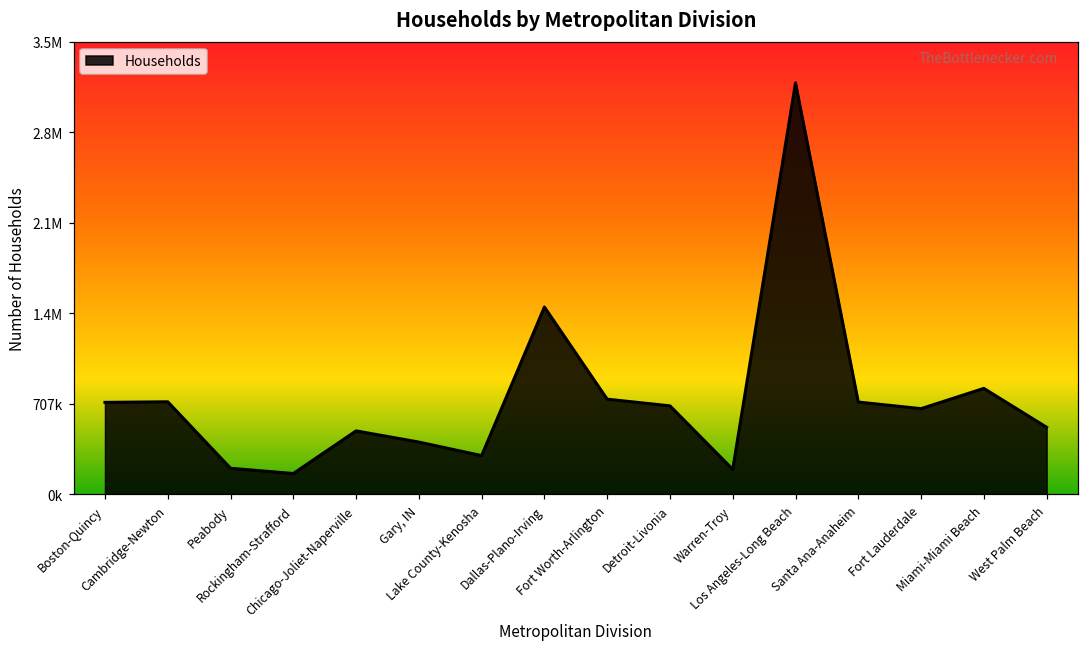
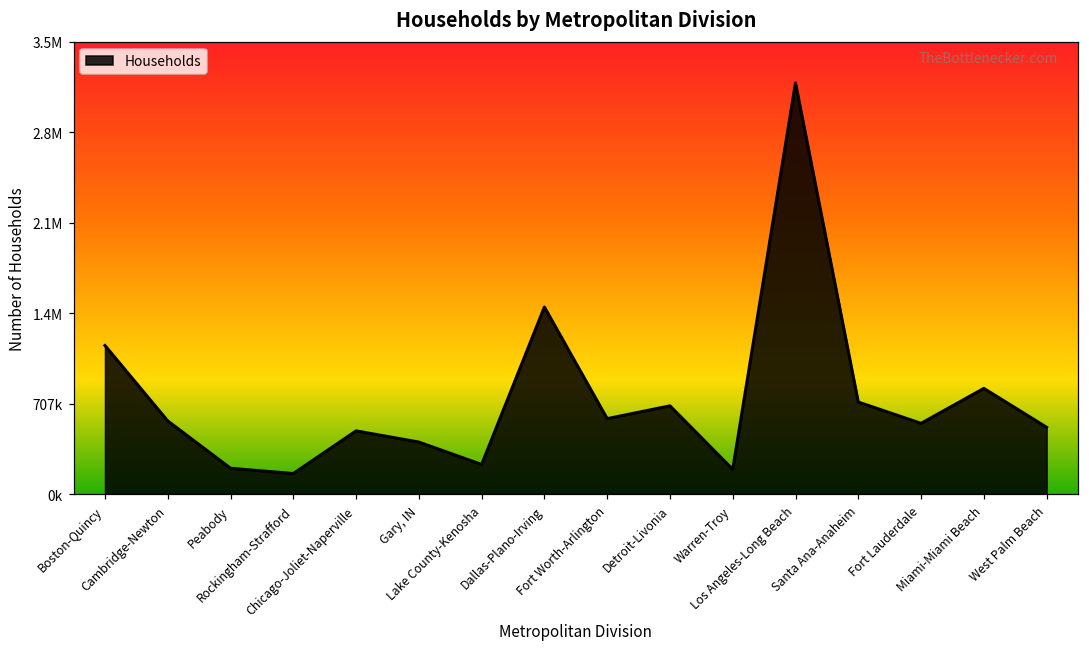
  {
-   "Boston-Quincy": 720000,
-   "Cambridge-Newton": 720000,
+   "Boston-Quincy": 1160000,
+   "Cambridge-Newton": 570000,
    "Peabody": 200000,
    "Rockingham-Strafford": 160000,
    "Chicago-Joliet-Naperville": 490000,
    "Gary, IN": 410000,
-   "Lake County-Kenosha": 300000,
+   "Lake County-Kenosha": 230000,
    "Dallas-Plano-Irving": 1460000,
-   "Fort Worth-Arlington": 740000,
+   "Fort Worth-Arlington": 590000,
    "Detroit-Livonia": 690000,
    "Warren-Troy": 190000,
    "Los Angeles-Long Beach": 3220000,
    "Santa Ana-Anaheim": 720000,
-   "Fort Lauderdale": 670000,
+   "Fort Lauderdale": 550000,
    "Miami-Miami Beach": 830000,
    "West Palm Beach": 520000
  }
